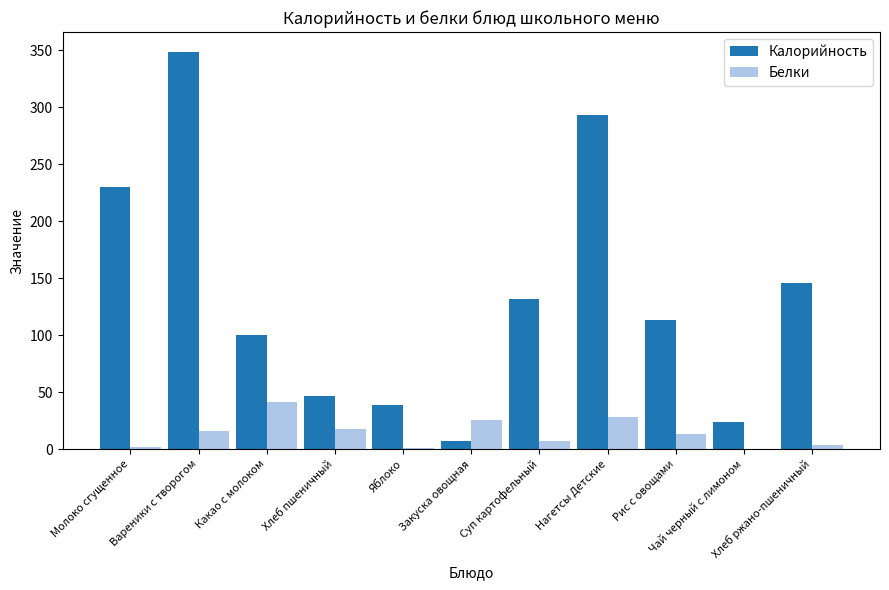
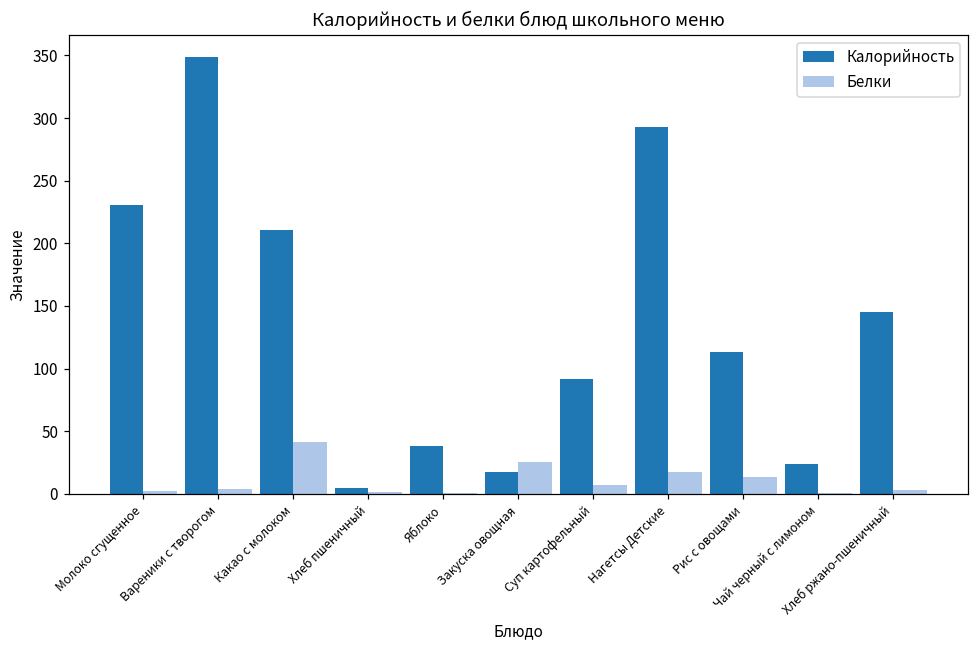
  {
    "Калорийность": {
      "Молоко сгущенное": 230,
      "Вареники с творогом": 349,
-     "Какао с молоком": 100,
-     "Хлеб пшеничный": 47,
+     "Какао с молоком": 211,
+     "Хлеб пшеничный": 5,
      "Яблоко": 38,
-     "Закуска овощная": 7,
-     "Суп картофельный": 132,
+     "Закуска овощная": 17,
+     "Суп картофельный": 92,
      "Нагетсы Детские": 293,
      "Рис с овощами": 113,
      "Чай черный с лимоном": 24,
      "Хлеб ржано-пшеничный": 146
    },
    "Белки": {
      "Молоко сгущенное": 2,
-     "Вареники с творогом": 16,
+     "Вареники с творогом": 4,
      "Какао с молоком": 41,
-     "Хлеб пшеничный": 18,
+     "Хлеб пшеничный": 2,
      "Закуска овощная": 26,
      "Суп картофельный": 7,
-     "Нагетсы Детские": 28,
+     "Нагетсы Детские": 18,
      "Рис с овощами": 13,
      "Хлеб ржано-пшеничный": 3
    }
  }
